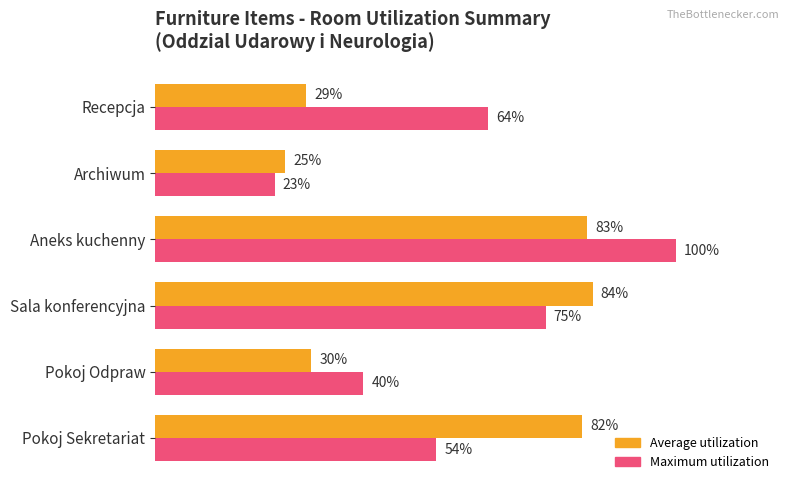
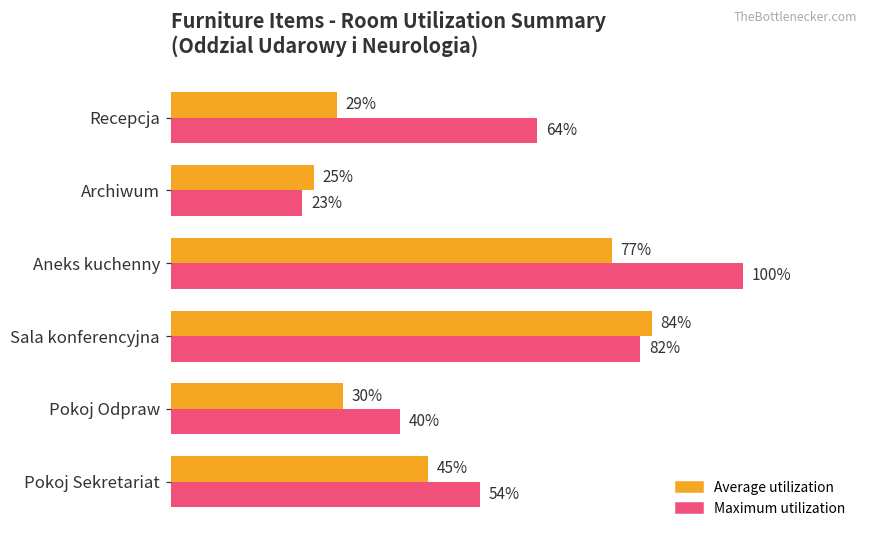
  {
    "Average utilization": {
      "Recepcja": "29%",
      "Archiwum": "25%",
-     "Aneks kuchenny": "83%",
+     "Aneks kuchenny": "77%",
      "Sala konferencyjna": "84%",
      "Pokoj Odpraw": "30%",
-     "Pokoj Sekretariat": "82%"
+     "Pokoj Sekretariat": "45%"
    },
    "Maximum utilization": {
      "Recepcja": "64%",
      "Archiwum": "23%",
      "Aneks kuchenny": "100%",
-     "Sala konferencyjna": "75%",
+     "Sala konferencyjna": "82%",
      "Pokoj Odpraw": "40%",
      "Pokoj Sekretariat": "54%"
    }
  }
